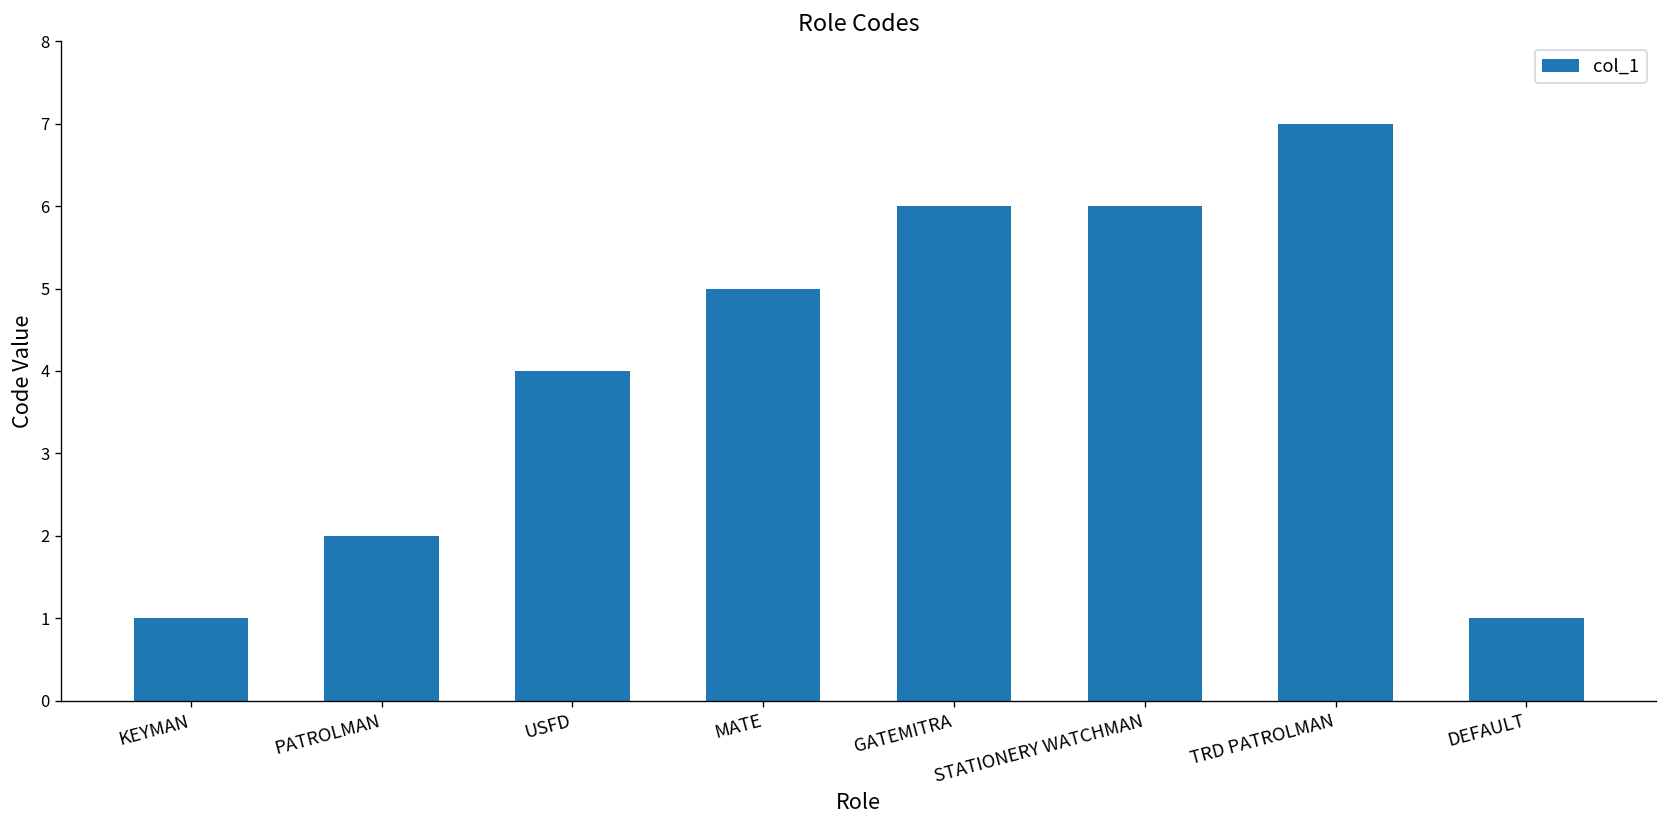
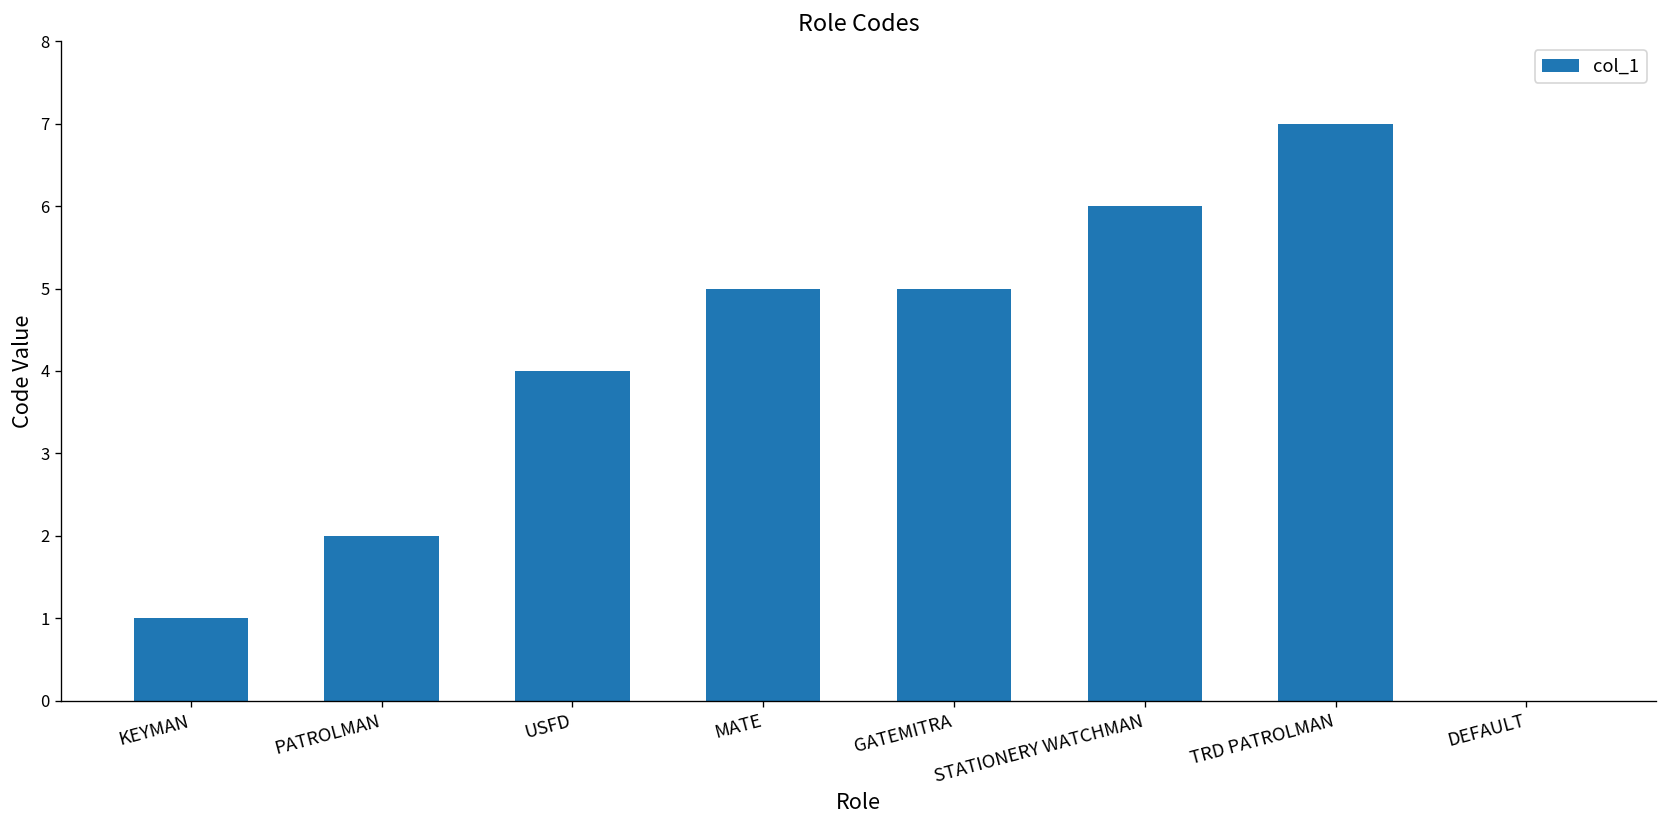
  {
    "KEYMAN": 1,
    "PATROLMAN": 2,
    "USFD": 4,
    "MATE": 5,
-   "GATEMITRA": 6,
+   "GATEMITRA": 5,
    "STATIONERY WATCHMAN": 6,
    "TRD PATROLMAN": 7,
-   "DEFAULT": 1
+   "DEFAULT": 0
  }
